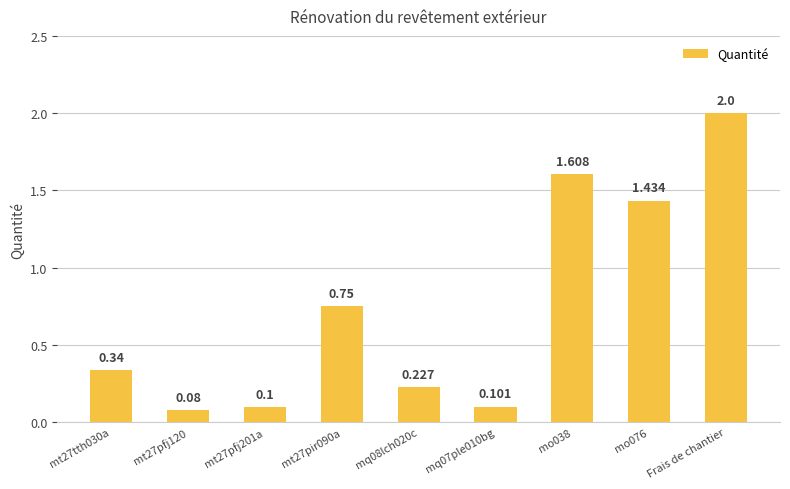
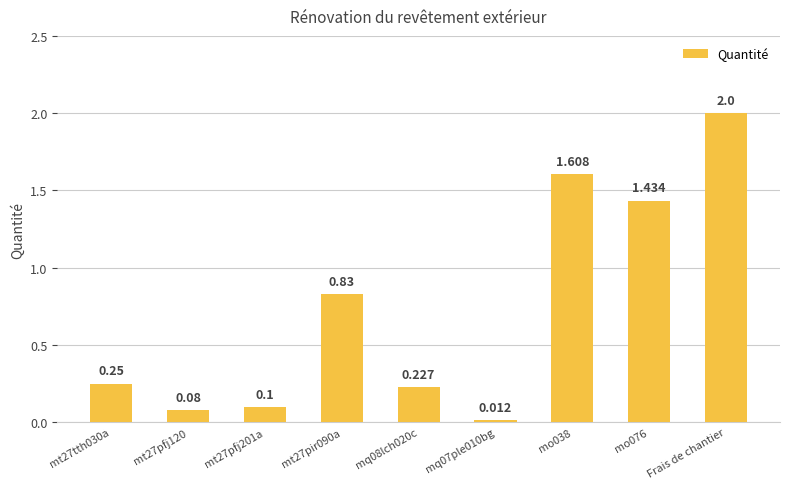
  {
-   "mt27tth030a": 0.34,
+   "mt27tth030a": 0.25,
    "mt27pfj120": 0.08,
    "mt27pfj201a": 0.1,
-   "mt27pir090a": 0.75,
+   "mt27pir090a": 0.83,
    "mq08lch020c": 0.227,
-   "mq07ple010bg": 0.101,
+   "mq07ple010bg": 0.012,
    "mo038": 1.608,
    "mo076": 1.434,
    "Frais de chantier": 2.0
  }
